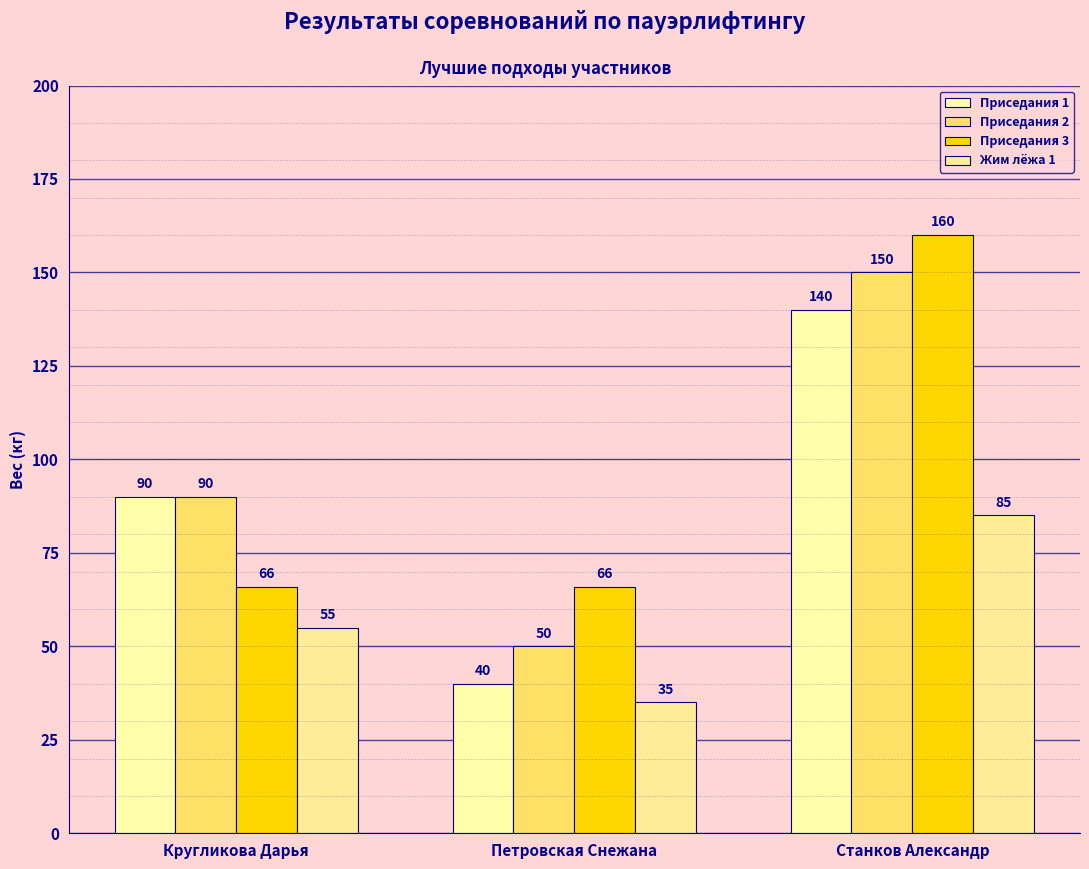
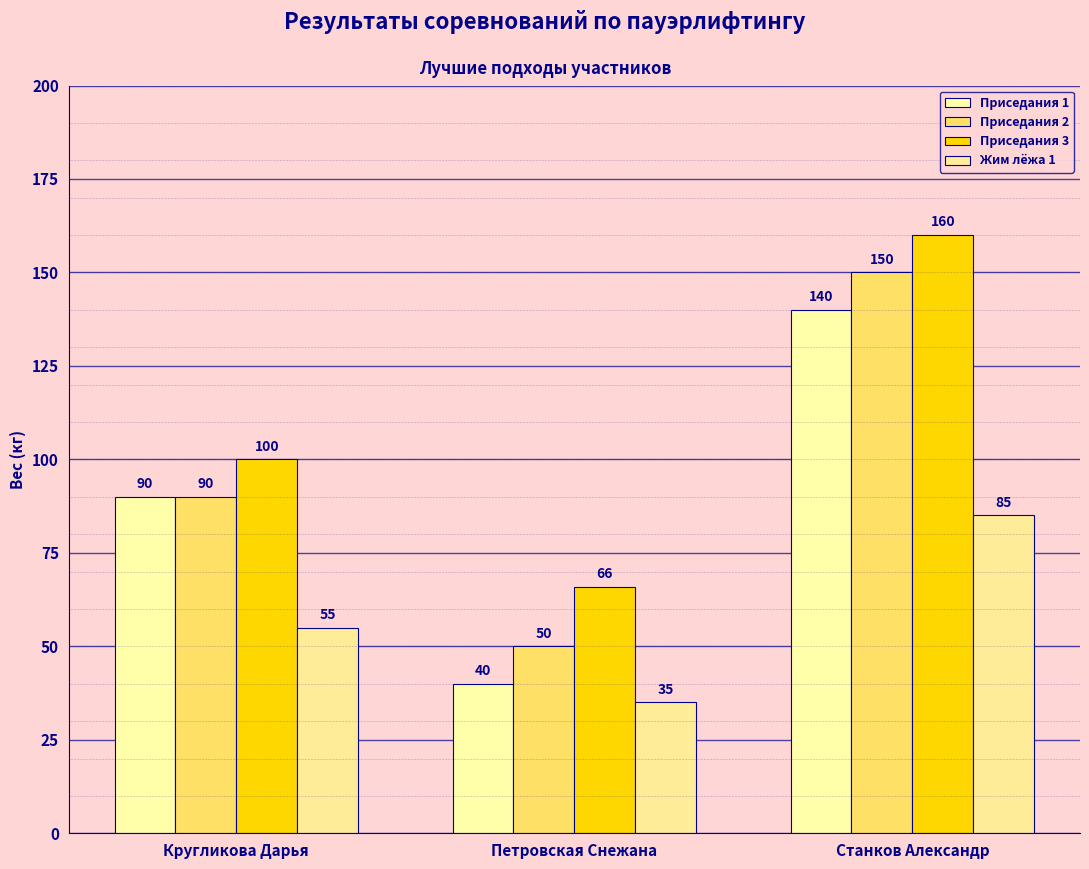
  {
    "Приседания 3": {
-     "Кругликова Дарья": 66,
+     "Кругликова Дарья": 100,
      "Петровская Снежана": 66,
      "Станков Александр": 160
    }
  }
